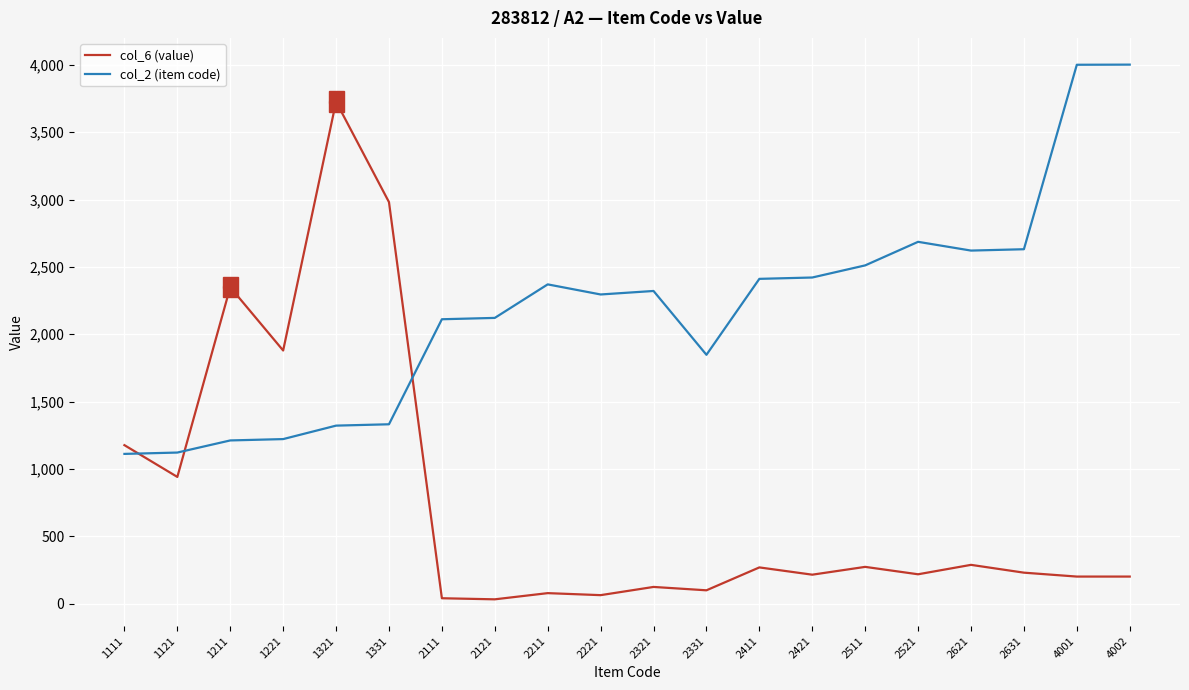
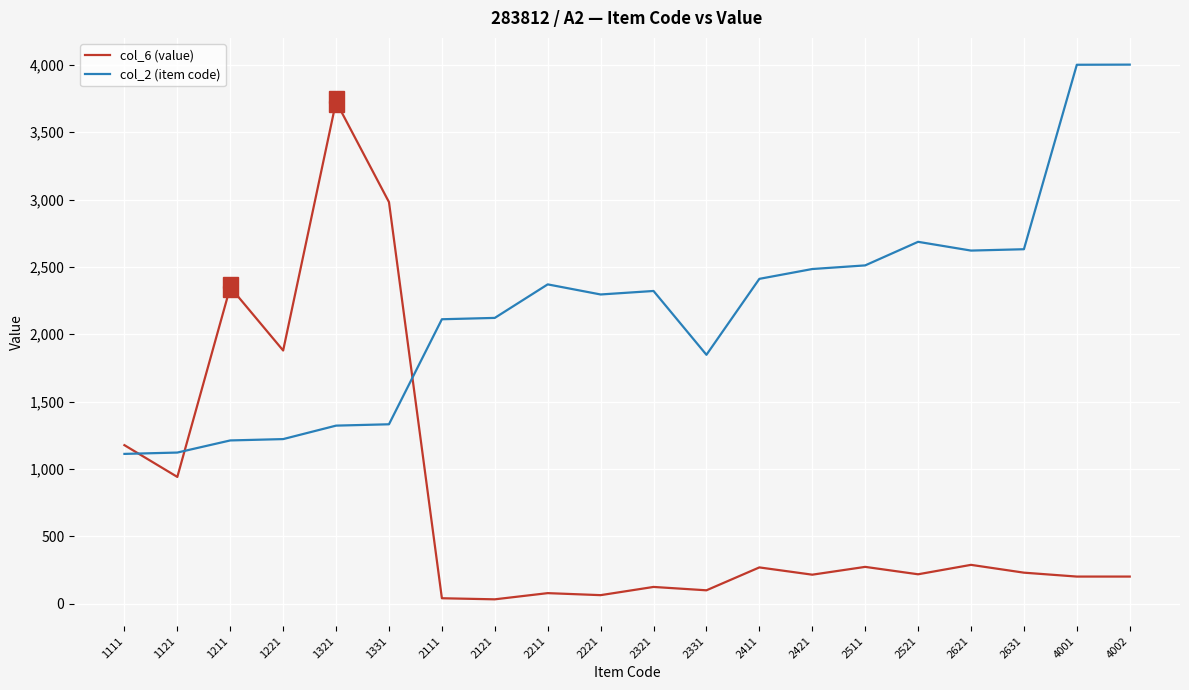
  {
    "col_2 (item code)": {
      "1111": "1,110",
      "1121": "1,120",
      "1211": "1,210",
      "1221": "1,220",
      "1321": "1,320",
      "1331": "1,330",
      "2111": "2,110",
      "2121": "2,120",
      "2211": "2,370",
      "2221": "2,300",
      "2321": "2,320",
      "2331": "1,850",
      "2411": "2,410",
-     "2421": "2,420",
+     "2421": "2,480",
      "2511": "2,510",
      "2521": "2,690",
      "2621": "2,620",
      "2631": "2,630",
      "4001": "4,000",
      "4002": "4,000"
    }
  }
